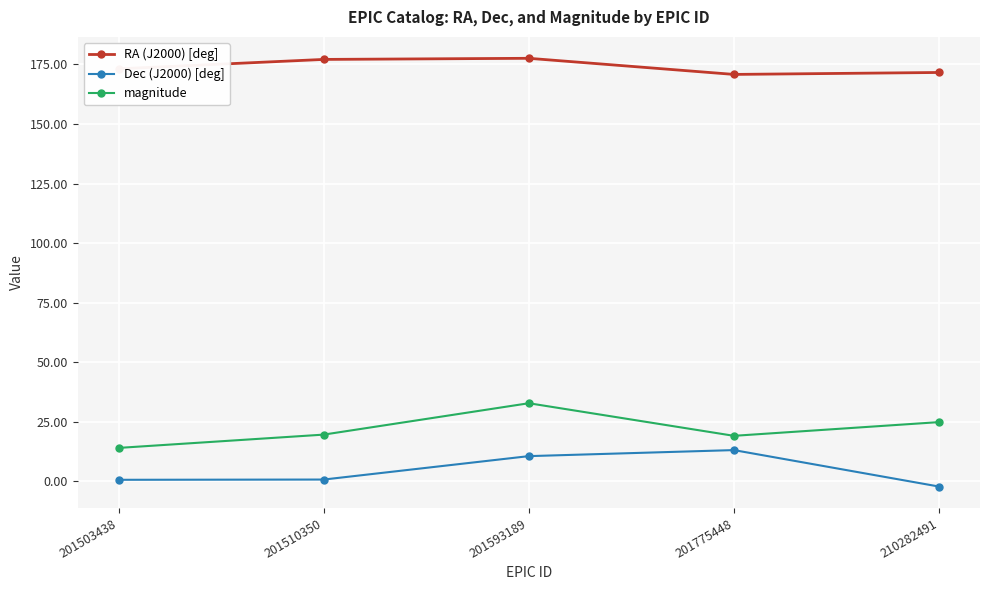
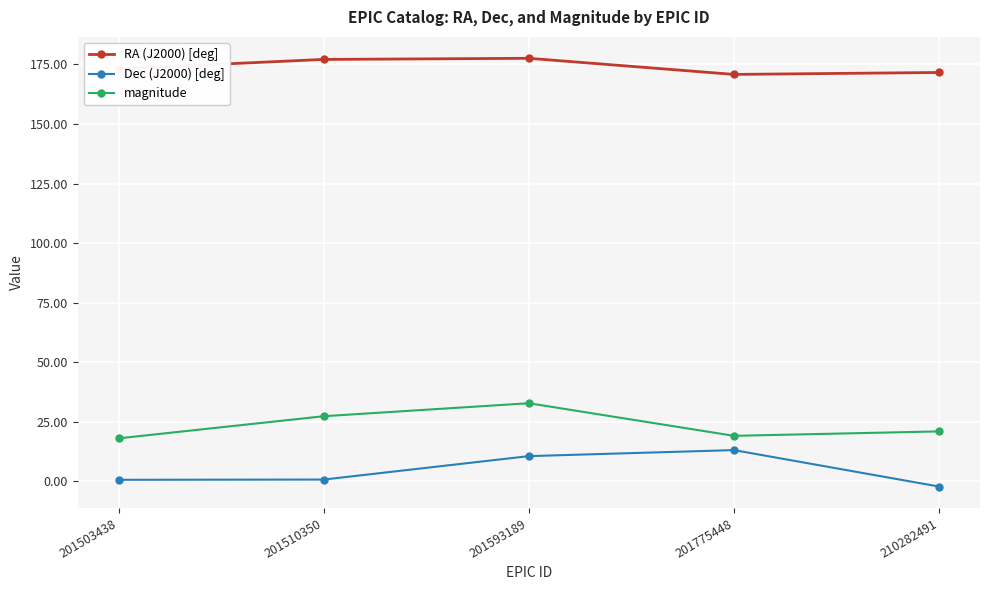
  {
    "RA (J2000) [deg]": {
      "201510350": 177,
      "201593189": 178,
      "201775448": 171,
      "210282491": 172
    },
    "Dec (J2000) [deg]": {
      "201503438": 1,
      "201510350": 1,
      "201593189": 11,
      "201775448": 13,
      "210282491": -2
    },
    "magnitude": {
-     "201503438": 14,
-     "201510350": 20,
+     "201503438": 18,
+     "201510350": 27,
      "201593189": 33,
      "201775448": 19,
-     "210282491": 25
+     "210282491": 21
    }
  }
